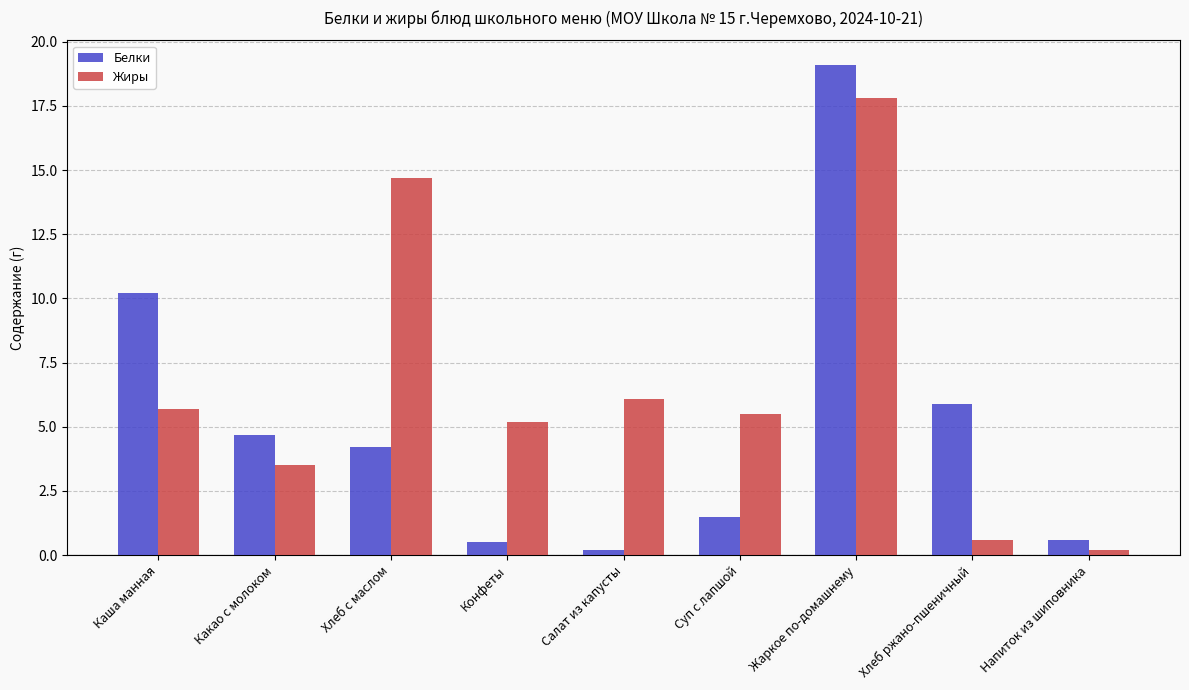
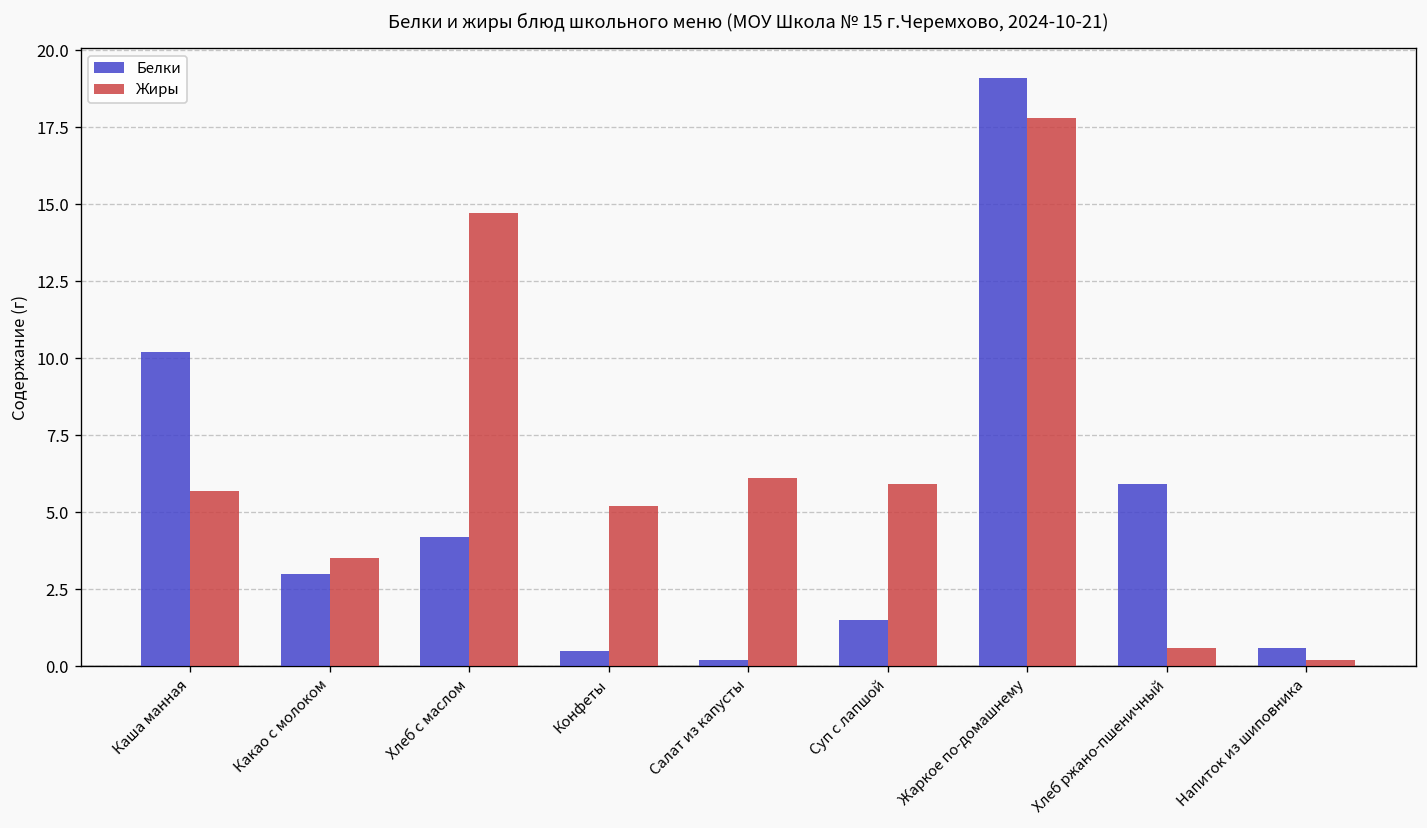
  {
    "Белки": {
      "Каша манная": 10.2,
-     "Какао с молоком": 4.7,
+     "Какао с молоком": 3.0,
      "Хлеб с маслом": 4.2,
      "Конфеты": 0.5,
      "Салат из капусты": 0.2,
      "Суп с лапшой": 1.5,
      "Жаркое по-домашнему": 19.1,
      "Хлеб ржано-пшеничный": 5.9,
      "Напиток из шиповника": 0.6
    },
    "Жиры": {
      "Каша манная": 5.7,
      "Какао с молоком": 3.5,
      "Хлеб с маслом": 14.7,
      "Конфеты": 5.2,
      "Салат из капусты": 6.1,
-     "Суп с лапшой": 5.5,
+     "Суп с лапшой": 5.9,
      "Жаркое по-домашнему": 17.8,
      "Хлеб ржано-пшеничный": 0.6,
      "Напиток из шиповника": 0.2
    }
  }
